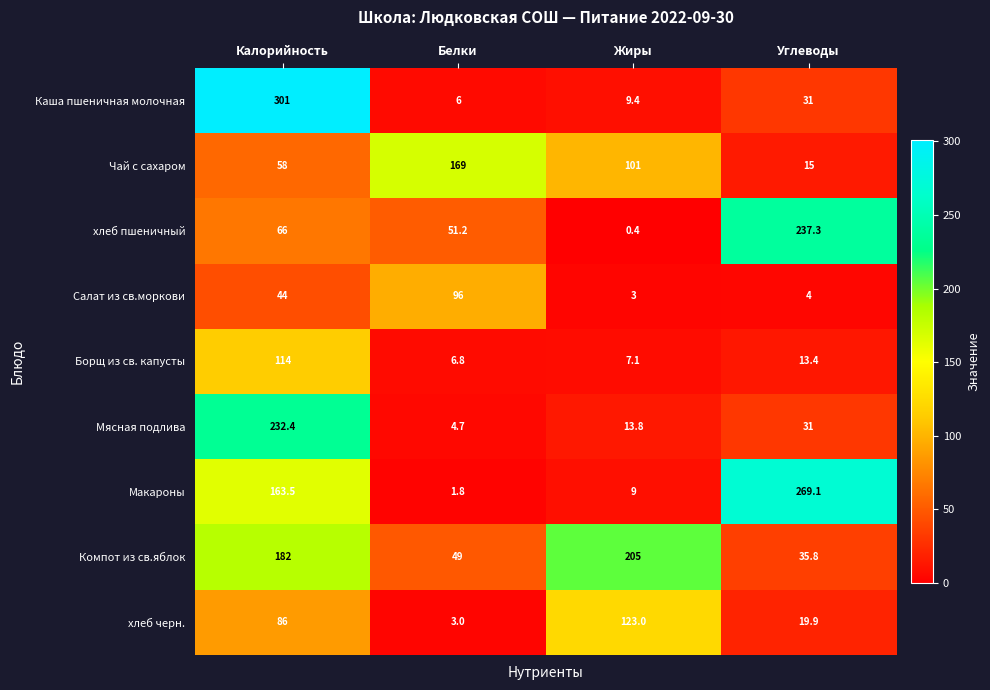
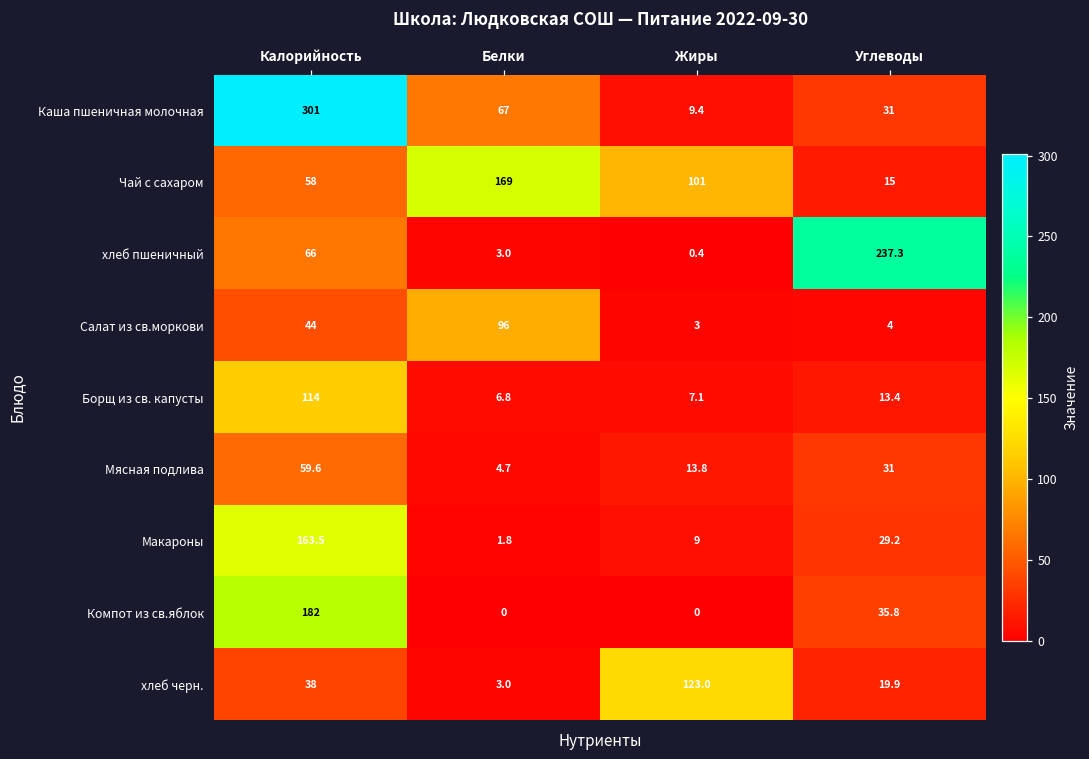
  {
    "Каша пшеничная молочная": {
      "Калорийность": 301,
-     "Белки": 6,
+     "Белки": 67,
      "Жиры": 9.4,
      "Углеводы": 31
    },
    "Чай с сахаром": {
      "Калорийность": 58,
      "Белки": 169,
      "Жиры": 101,
      "Углеводы": 15
    },
    "хлеб пшеничный": {
      "Калорийность": 66,
-     "Белки": 51.2,
+     "Белки": 3.0,
      "Жиры": 0.4,
      "Углеводы": 237.3
    },
    "Салат из св.моркови": {
      "Калорийность": 44,
      "Белки": 96,
      "Жиры": 3,
      "Углеводы": 4
    },
    "Борщ из св. капусты": {
      "Калорийность": 114,
      "Белки": 6.8,
      "Жиры": 7.1,
      "Углеводы": 13.4
    },
    "Мясная подлива": {
-     "Калорийность": 232.4,
+     "Калорийность": 59.6,
      "Белки": 4.7,
      "Жиры": 13.8,
      "Углеводы": 31
    },
    "Макароны": {
      "Калорийность": 163.5,
      "Белки": 1.8,
      "Жиры": 9,
-     "Углеводы": 269.1
+     "Углеводы": 29.2
    },
    "Компот из св.яблок": {
      "Калорийность": 182,
-     "Белки": 49,
-     "Жиры": 205,
+     "Белки": 0,
+     "Жиры": 0,
      "Углеводы": 35.8
    },
    "хлеб черн.": {
-     "Калорийность": 86,
+     "Калорийность": 38,
      "Белки": 3.0,
      "Жиры": 123.0,
      "Углеводы": 19.9
    }
  }
